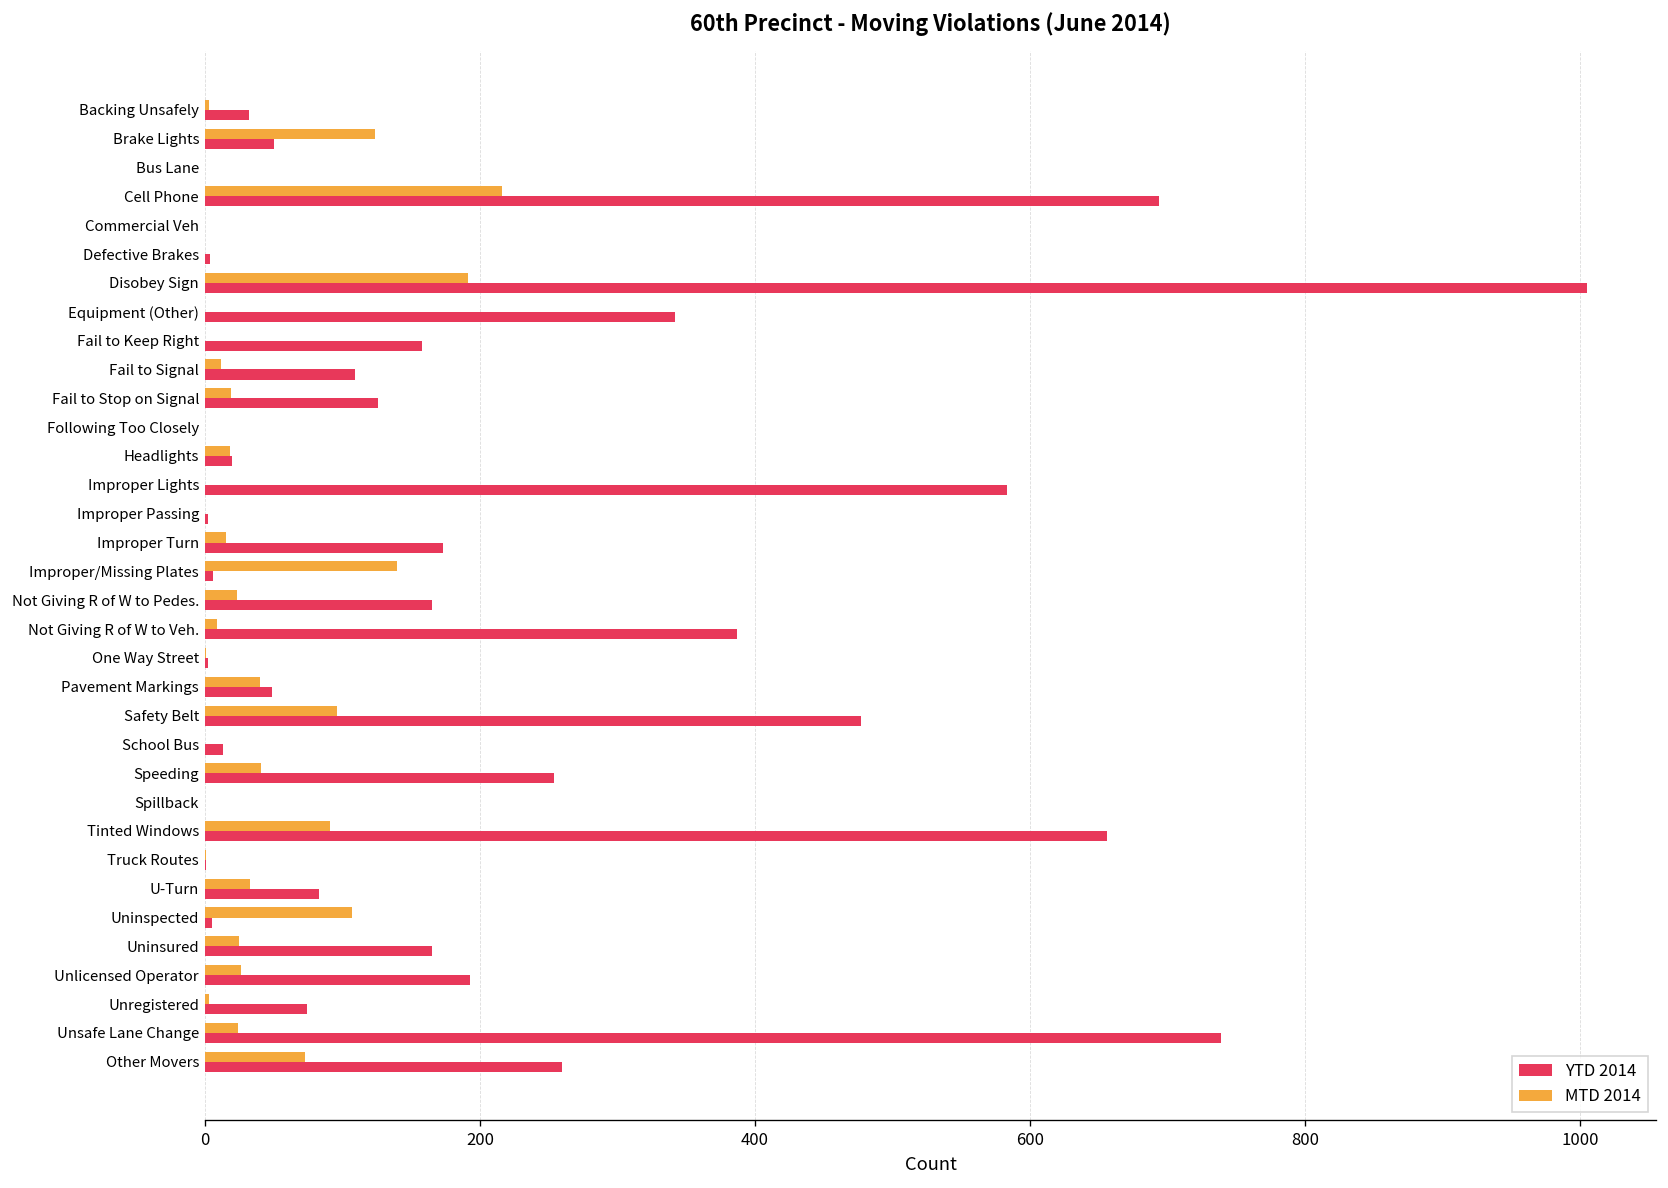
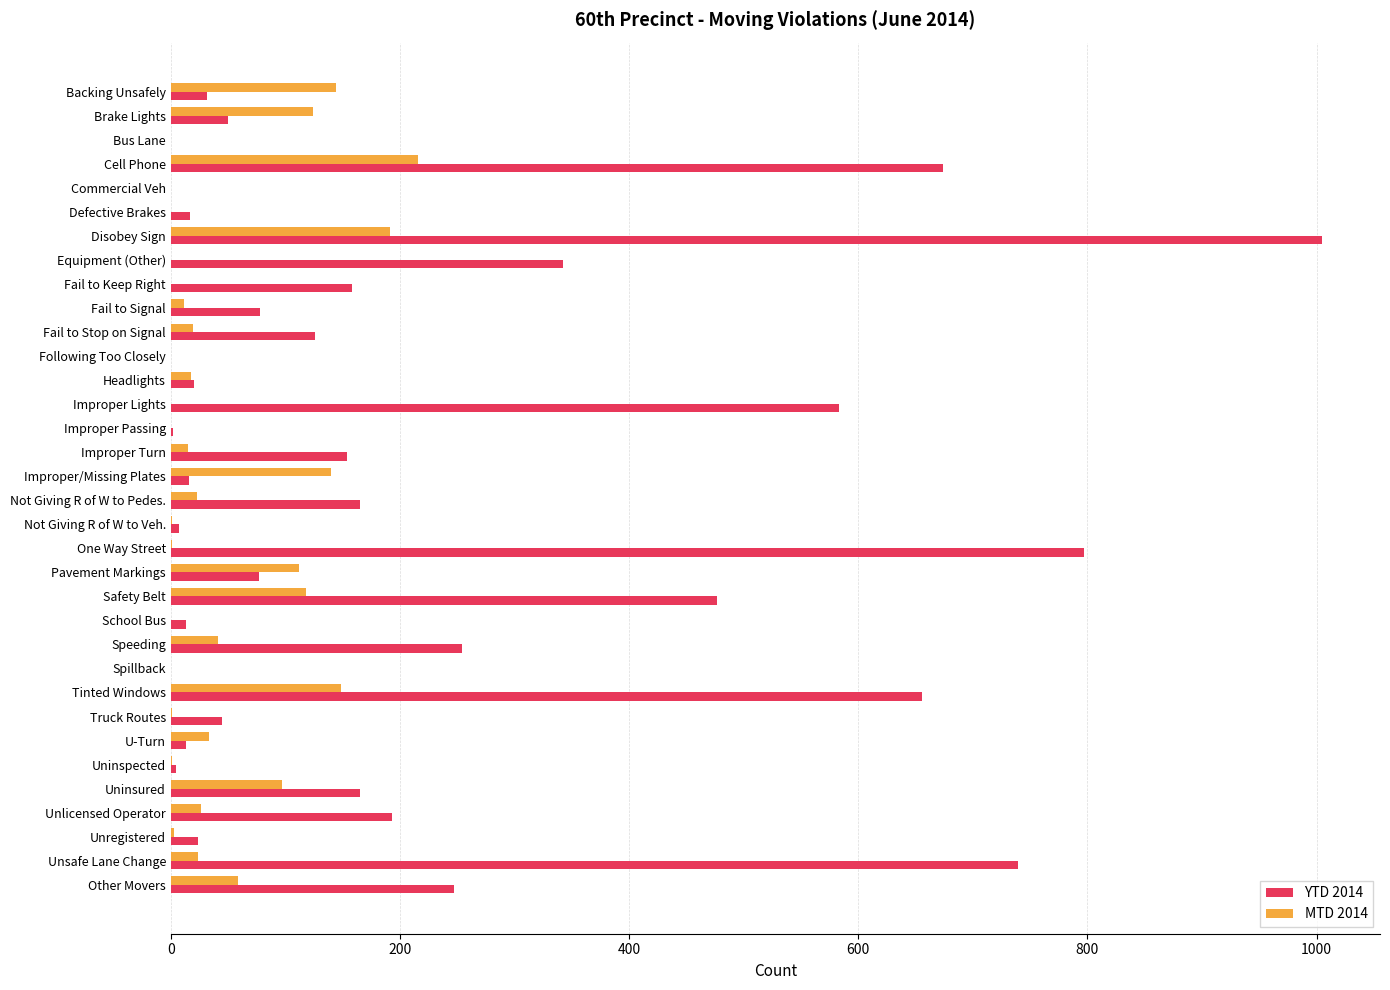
  {
    "YTD 2014": {
      "Backing Unsafely": 32,
      "Brake Lights": 50,
      "Bus Lane": 0,
-     "Cell Phone": 694,
+     "Cell Phone": 674,
      "Commercial Veh": 0,
-     "Defective Brakes": 4,
+     "Defective Brakes": 17,
      "Disobey Sign": 1005,
      "Equipment (Other)": 342,
      "Fail to Keep Right": 158,
-     "Fail to Signal": 109,
+     "Fail to Signal": 78,
      "Fail to Stop on Signal": 126,
      "Following Too Closely": 0,
      "Headlights": 20,
      "Improper Lights": 583,
-     "Improper Turn": 173,
-     "Improper/Missing Plates": 6,
+     "Improper Turn": 154,
+     "Improper/Missing Plates": 16,
      "Not Giving R of W to Pedes.": 165,
-     "Not Giving R of W to Veh.": 387,
-     "One Way Street": 2,
-     "Pavement Markings": 49,
+     "Not Giving R of W to Veh.": 7,
+     "One Way Street": 797,
+     "Pavement Markings": 77,
      "Safety Belt": 477,
      "School Bus": 13,
      "Speeding": 254,
      "Spillback": 0,
      "Tinted Windows": 656,
-     "Truck Routes": 1,
-     "U-Turn": 83,
+     "Truck Routes": 45,
+     "U-Turn": 13,
      "Uninspected": 5,
      "Uninsured": 165,
      "Unlicensed Operator": 193,
-     "Unregistered": 74,
+     "Unregistered": 24,
      "Unsafe Lane Change": 739,
-     "Other Movers": 260
+     "Other Movers": 247
    },
    "MTD 2014": {
-     "Backing Unsafely": 3,
+     "Backing Unsafely": 144,
      "Brake Lights": 124,
      "Bus Lane": 0,
      "Cell Phone": 216,
      "Commercial Veh": 0,
      "Defective Brakes": 0,
      "Disobey Sign": 191,
      "Equipment (Other)": 0,
      "Fail to Keep Right": 0,
      "Fail to Signal": 12,
      "Fail to Stop on Signal": 19,
      "Following Too Closely": 0,
      "Headlights": 18,
      "Improper Lights": 0,
      "Improper Passing": 0,
      "Improper Turn": 15,
      "Improper/Missing Plates": 140,
      "Not Giving R of W to Pedes.": 23,
-     "Not Giving R of W to Veh.": 9,
-     "Pavement Markings": 40,
-     "Safety Belt": 96,
+     "Not Giving R of W to Veh.": 1,
+     "Pavement Markings": 112,
+     "Safety Belt": 118,
      "School Bus": 0,
      "Speeding": 41,
      "Spillback": 0,
-     "Tinted Windows": 91,
+     "Tinted Windows": 149,
      "U-Turn": 33,
-     "Uninspected": 107,
-     "Uninsured": 25,
+     "Uninspected": 1,
+     "Uninsured": 97,
      "Unlicensed Operator": 26,
      "Unregistered": 3,
      "Unsafe Lane Change": 24,
-     "Other Movers": 73
+     "Other Movers": 59
    }
  }
